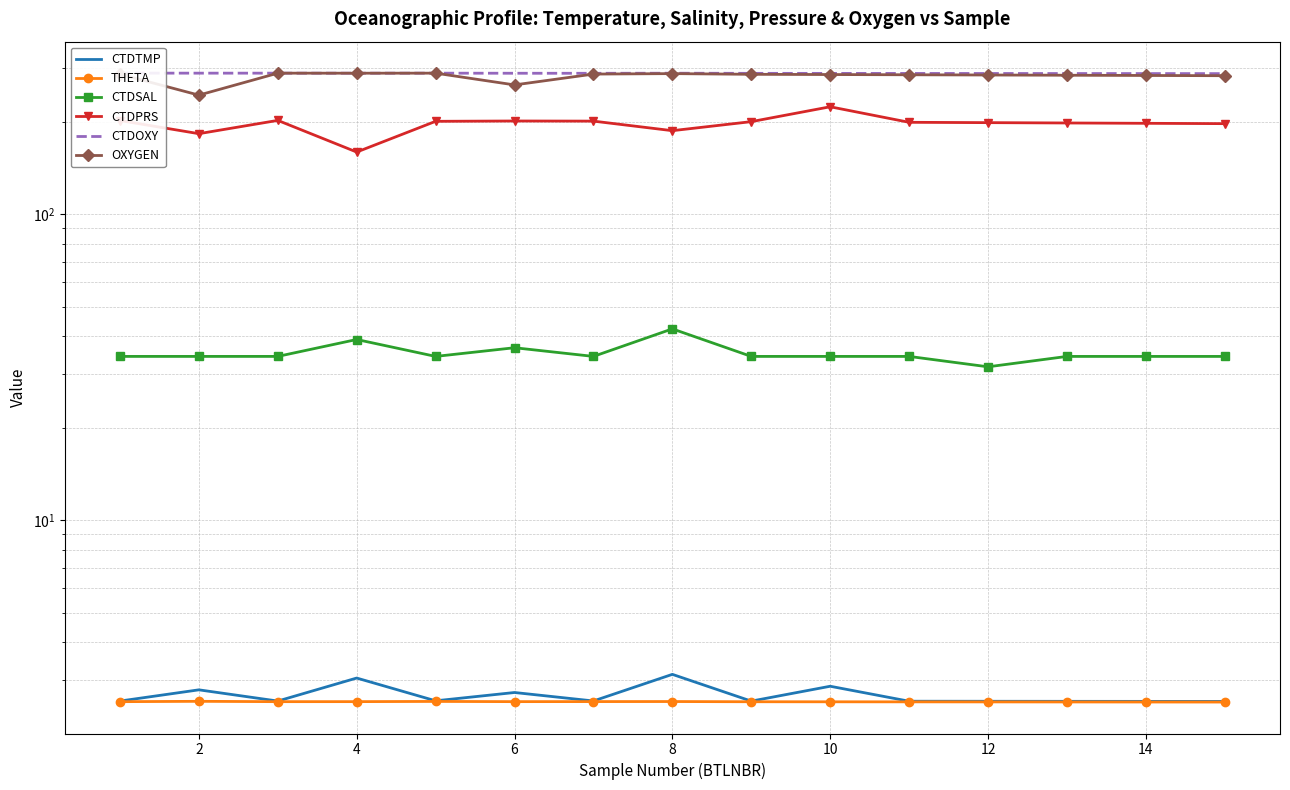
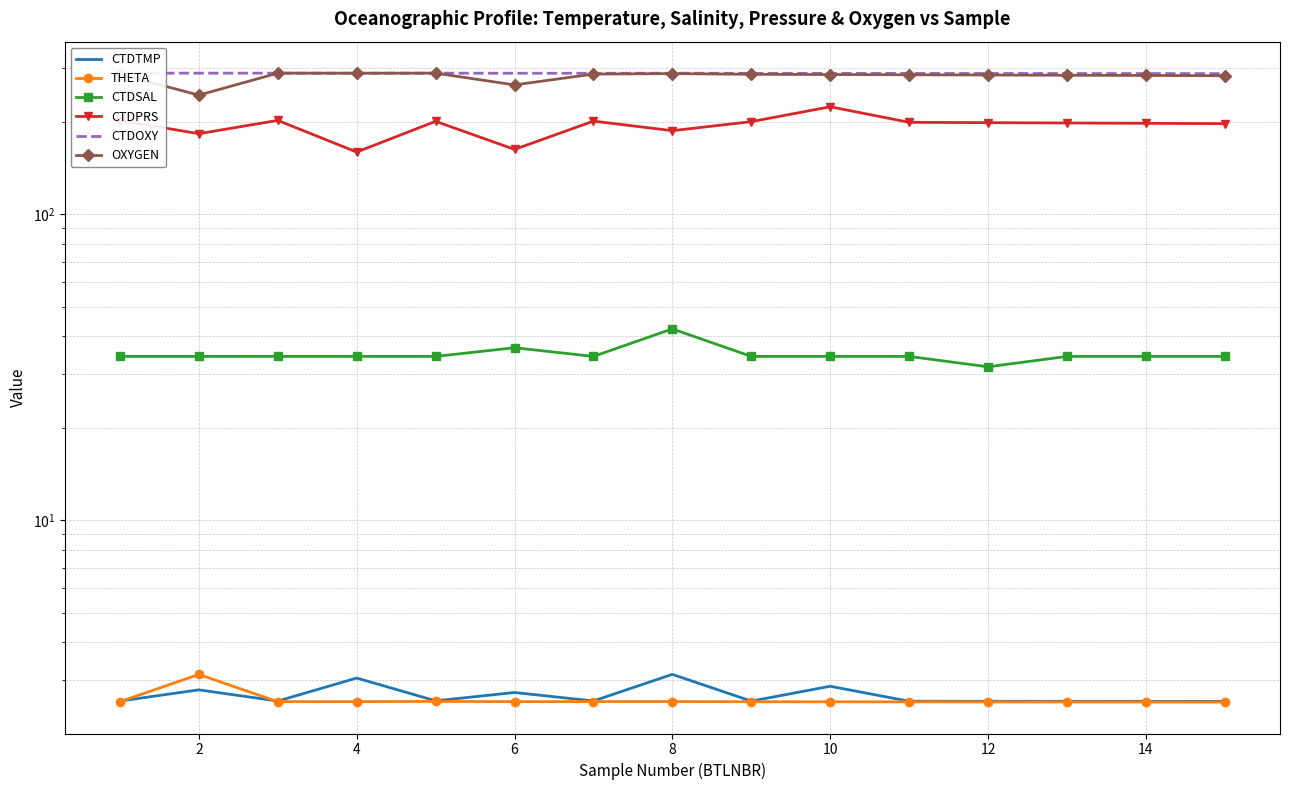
  {
    "CTDTMP": {
      "2": 2.8,
      "4": 3.1,
      "6": 2.7,
      "8": 3.1,
      "10": 2.9
    },
    "THETA": {
-     "2": 2.6,
+     "2": 3.1,
      "4": 2.6,
      "6": 2.6,
      "8": 2.6,
      "10": 2.6
    },
    "CTDSAL": {
      "2": 34,
-     "4": 39,
+     "4": 34,
      "6": 37,
      "8": 42,
      "10": 34,
      "12": 32,
      "14": 34
    },
    "CTDPRS": {
      "2": 180,
      "4": 160,
-     "6": 200,
+     "6": 160,
      "8": 190,
      "10": 220,
      "12": 200,
      "14": 200
    },
    "CTDOXY": {
      "2": 290,
      "6": 290
    },
    "OXYGEN": {
      "2": 250,
      "6": 270
    }
  }
